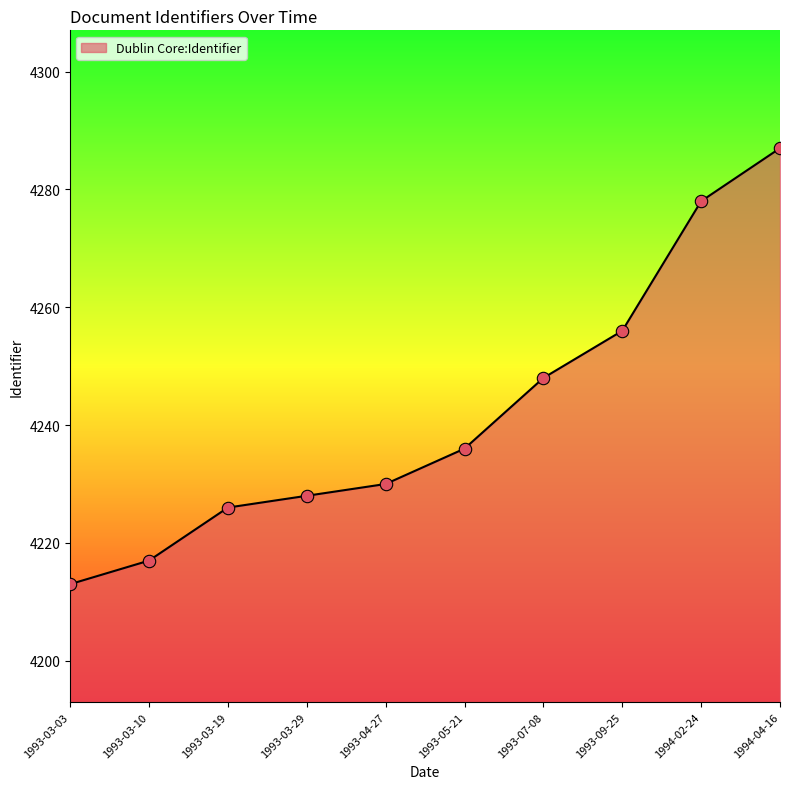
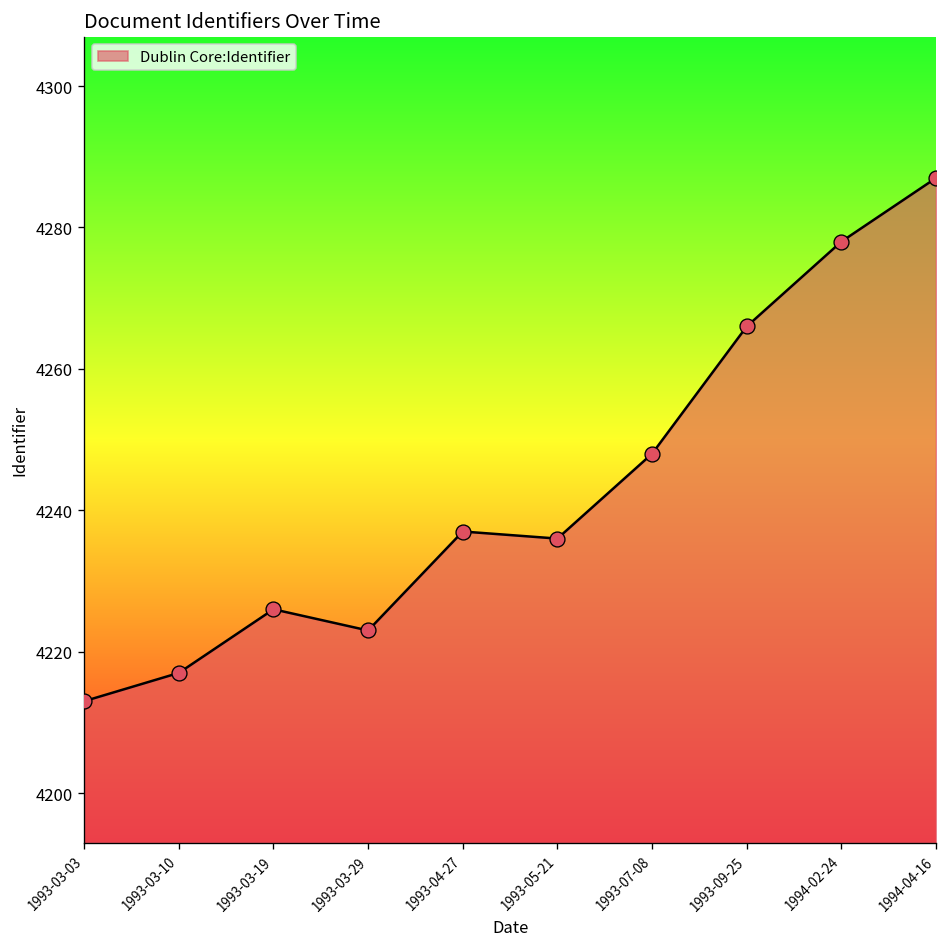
  {
    "1993-03-03": 4213,
    "1993-03-10": 4217,
    "1993-03-19": 4226,
-   "1993-03-29": 4228,
-   "1993-04-27": 4230,
+   "1993-03-29": 4223,
+   "1993-04-27": 4237,
    "1993-05-21": 4236,
    "1993-07-08": 4248,
-   "1993-09-25": 4256,
+   "1993-09-25": 4266,
    "1994-02-24": 4278,
    "1994-04-16": 4287
  }
